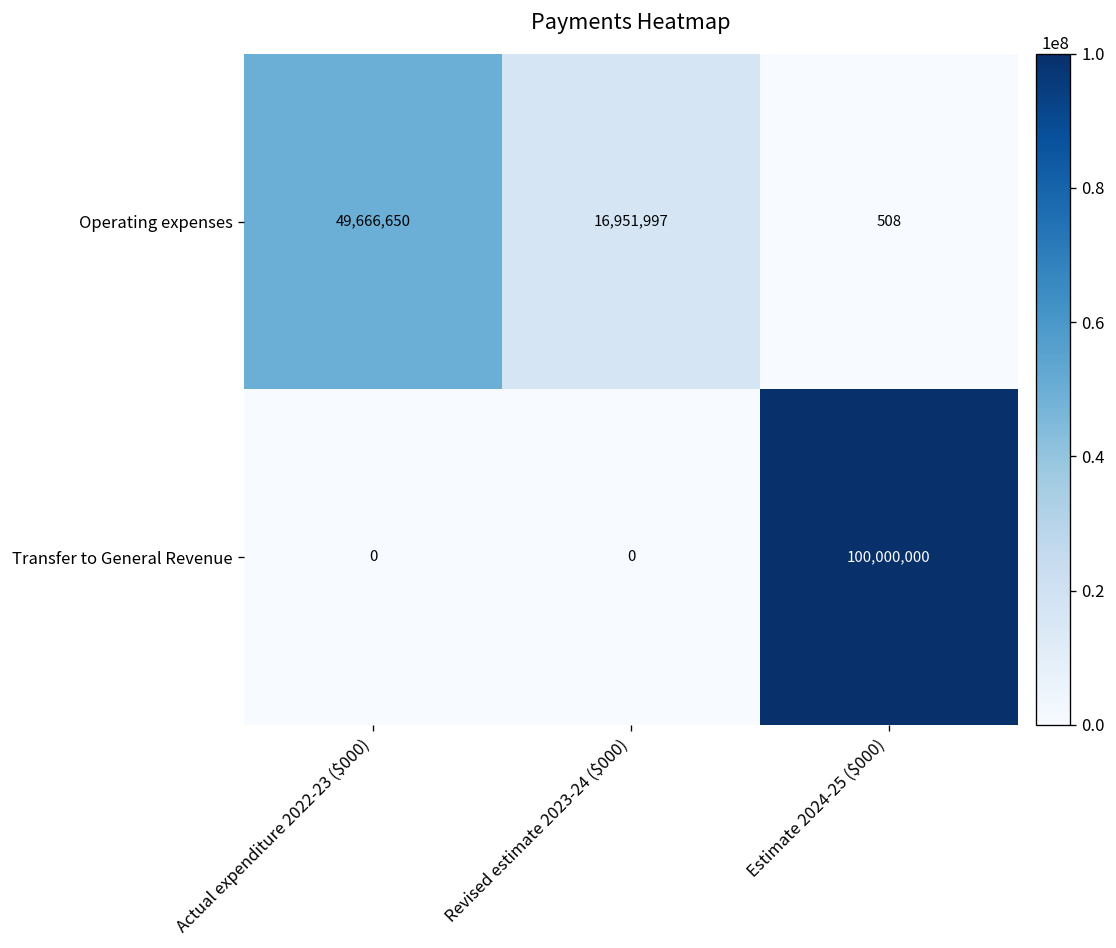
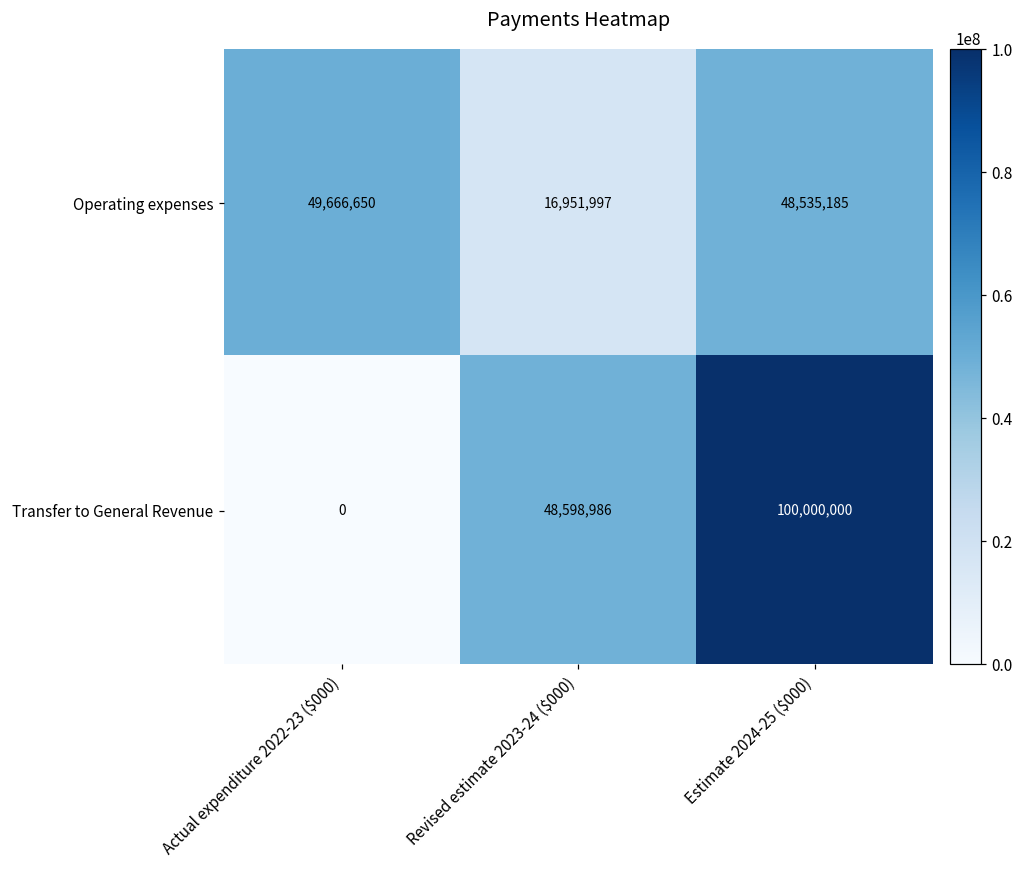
  {
    "Operating expenses": {
      "Actual expenditure 2022-23 ($000)": "49,666,650",
      "Revised estimate 2023-24 ($000)": "16,951,997",
-     "Estimate 2024-25 ($000)": "508"
+     "Estimate 2024-25 ($000)": "48,535,185"
    },
    "Transfer to General Revenue": {
      "Actual expenditure 2022-23 ($000)": "0",
-     "Revised estimate 2023-24 ($000)": "0",
+     "Revised estimate 2023-24 ($000)": "48,598,986",
      "Estimate 2024-25 ($000)": "100,000,000"
    }
  }
